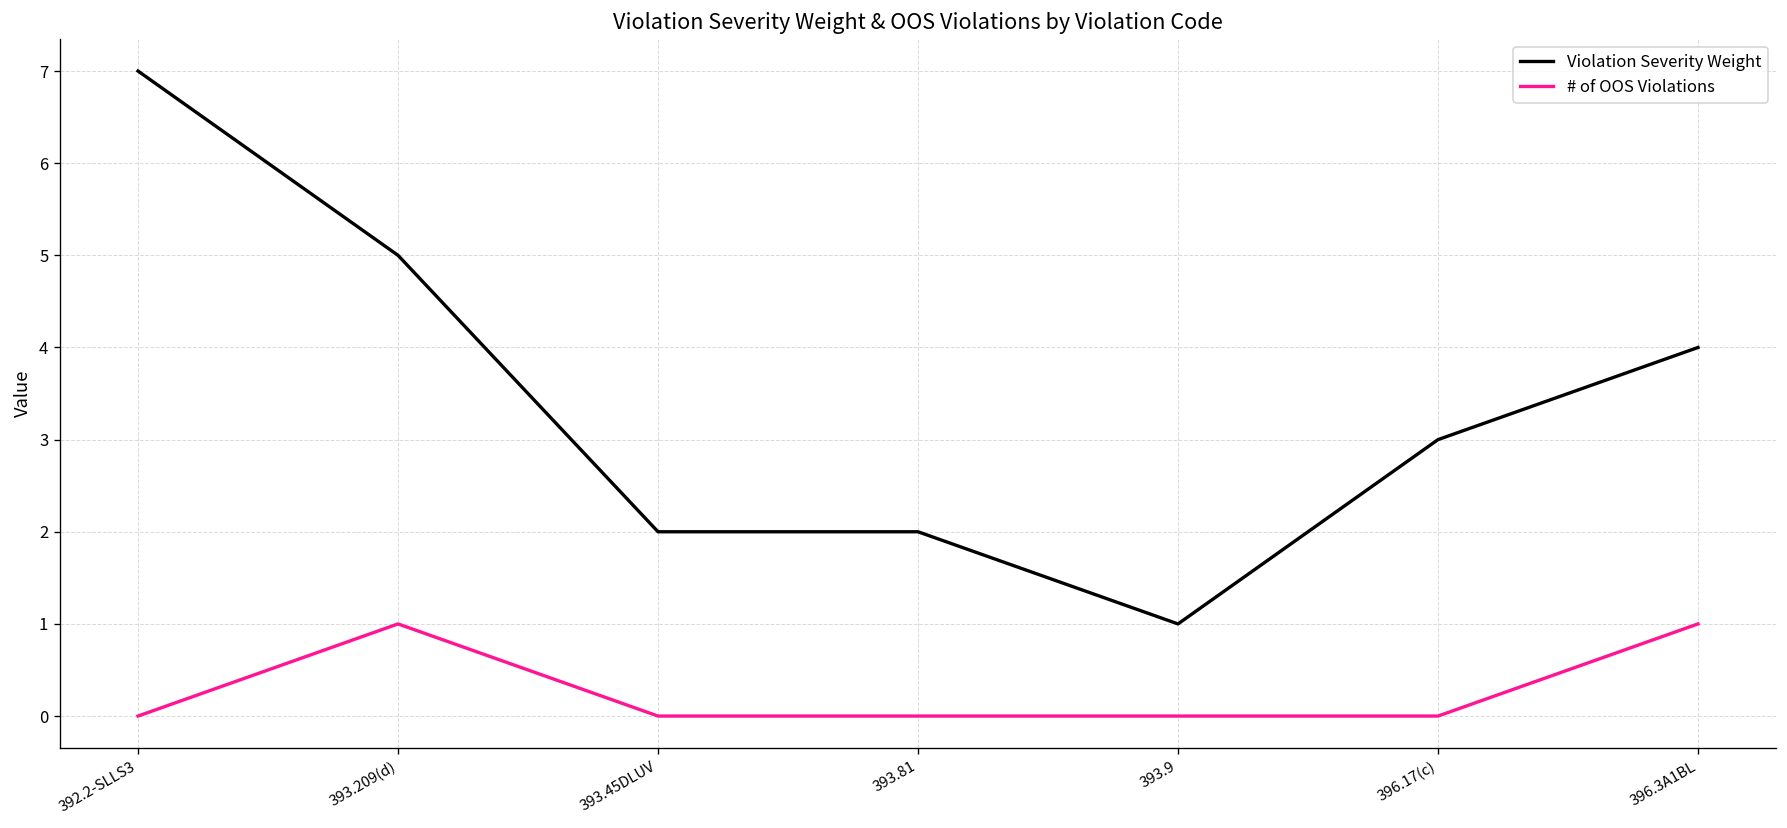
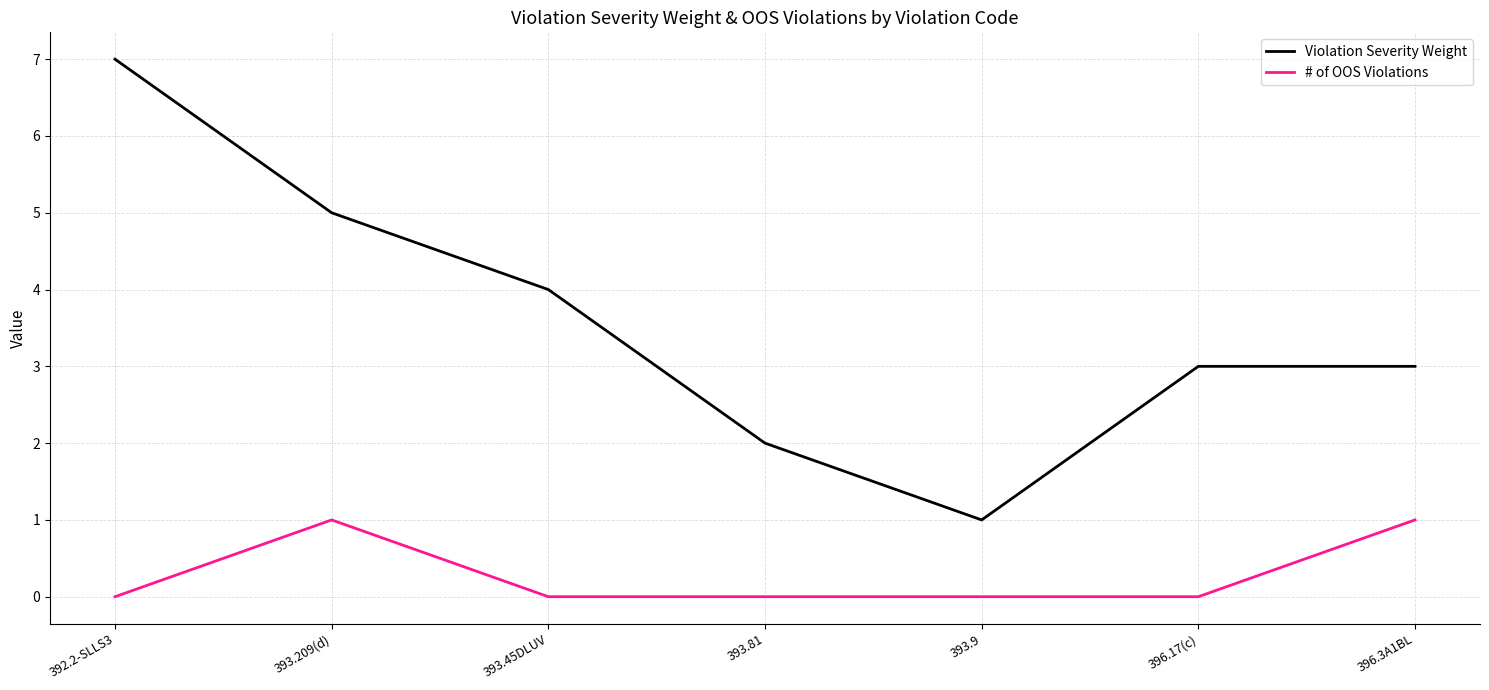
  {
    "Violation Severity Weight": {
      "392.2-SLLS3": 7,
      "393.209(d)": 5,
-     "393.45DLUV": 2,
+     "393.45DLUV": 4,
      "393.81": 2,
      "393.9": 1,
      "396.17(c)": 3,
-     "396.3A1BL": 4
+     "396.3A1BL": 3
    },
    "# of OOS Violations": {
      "392.2-SLLS3": 0,
      "393.209(d)": 1,
      "393.45DLUV": 0,
      "393.81": 0,
      "393.9": 0,
      "396.17(c)": 0,
      "396.3A1BL": 1
    }
  }
